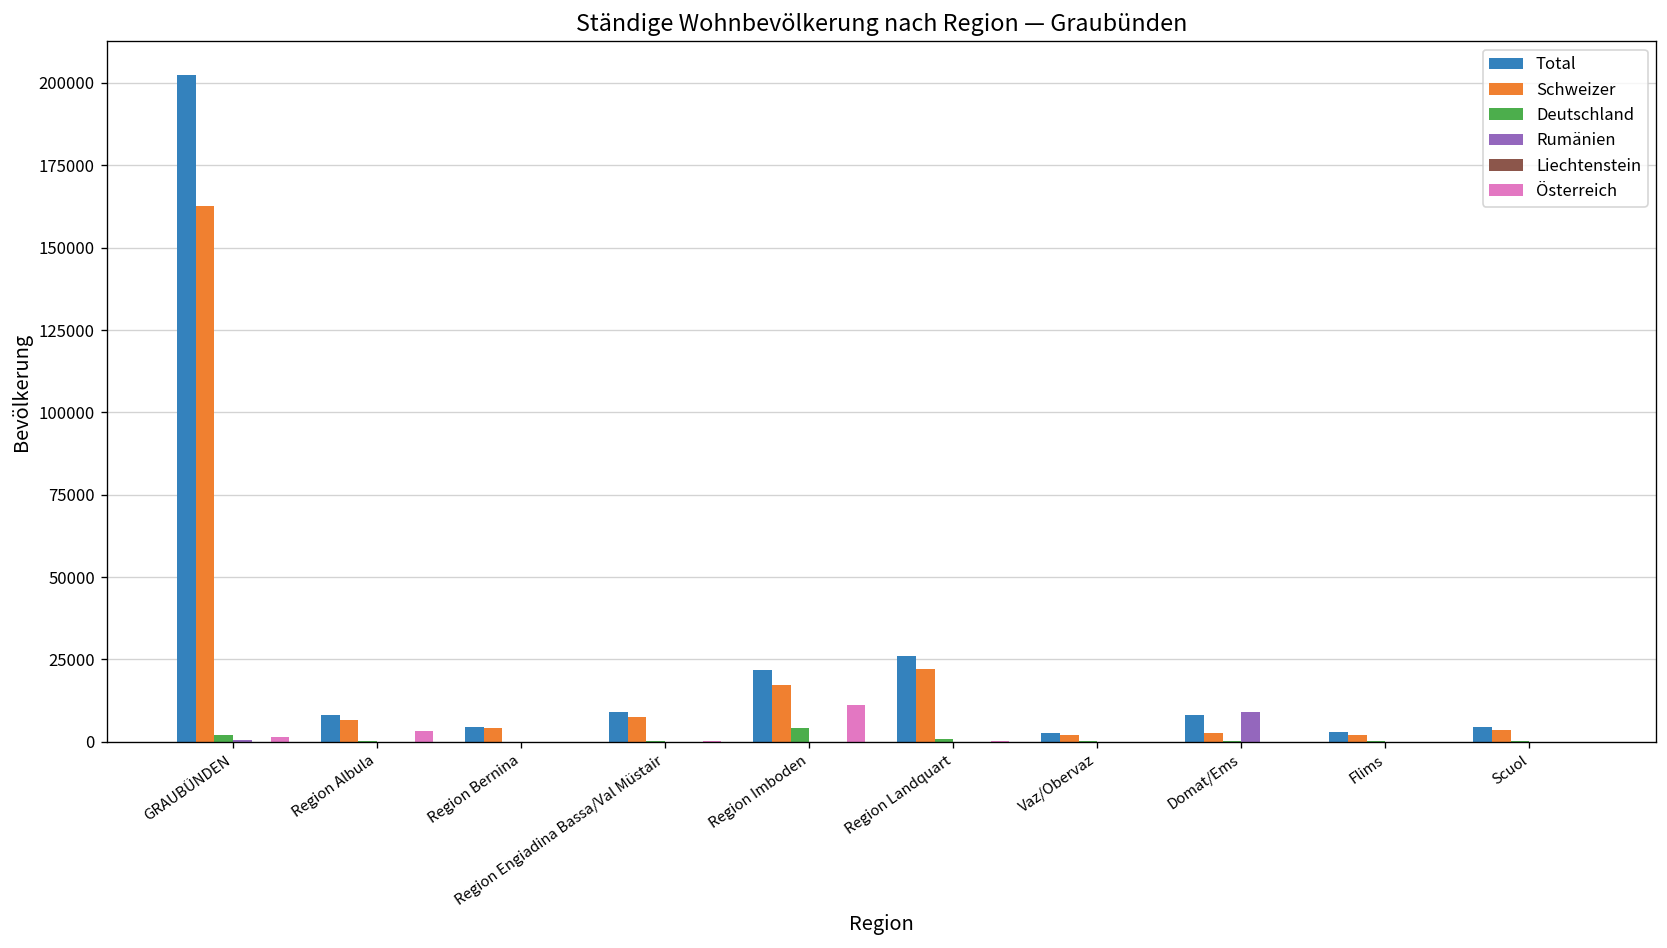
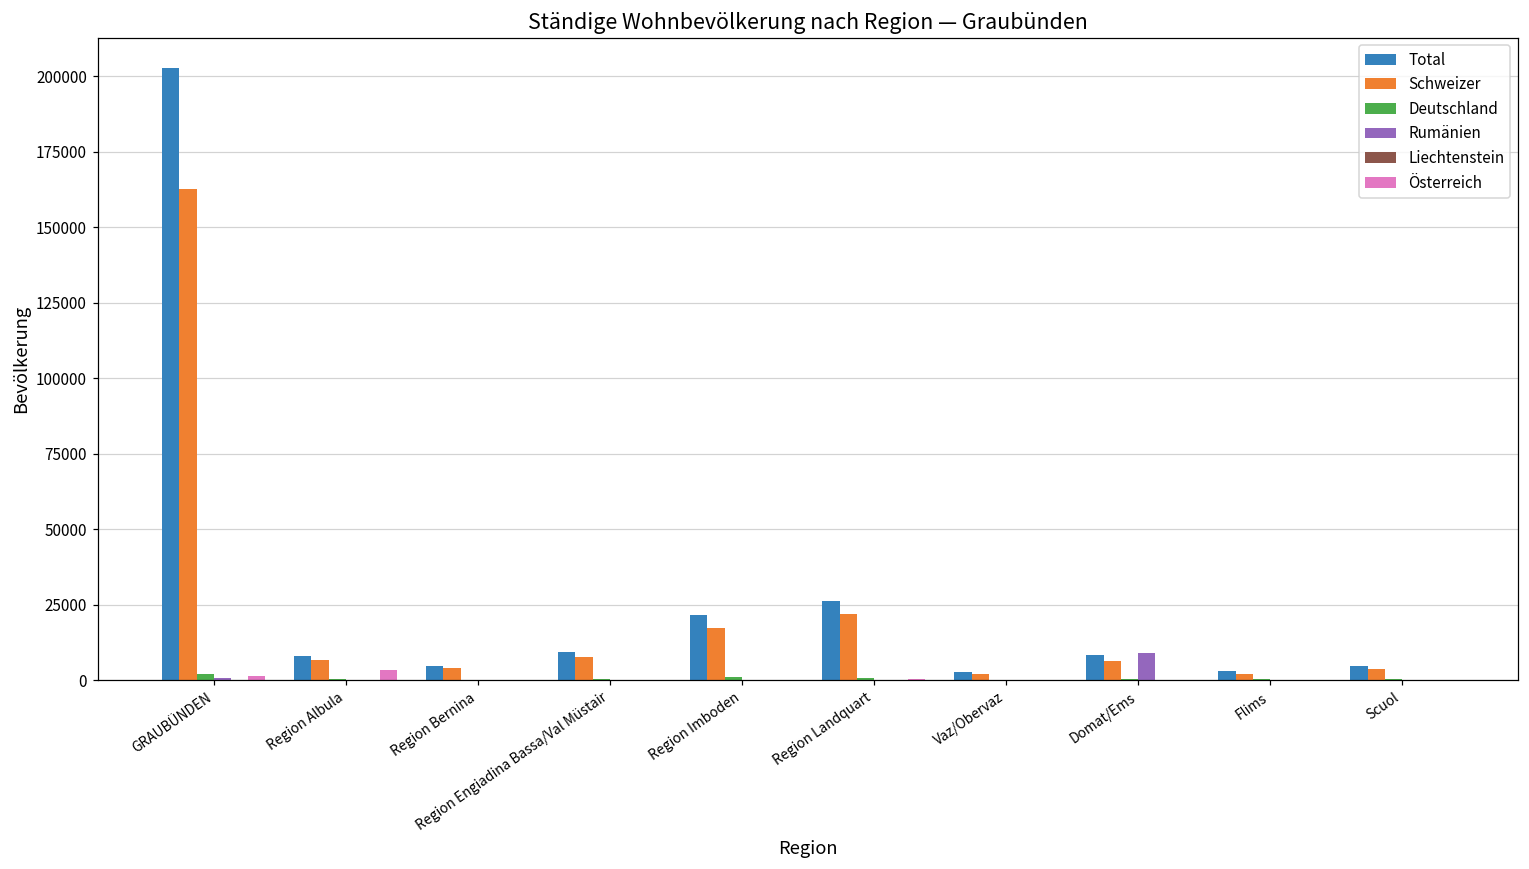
  {
    "Total": {
      "GRAUBÜNDEN": 203000,
      "Region Albula": 8000,
      "Region Bernina": 5000,
      "Region Engiadina Bassa/Val Müstair": 9000,
      "Region Imboden": 22000,
      "Region Landquart": 26000,
      "Vaz/Obervaz": 3000,
      "Domat/Ems": 8000,
      "Flims": 3000,
      "Scuol": 5000
    },
    "Schweizer": {
      "GRAUBÜNDEN": 163000,
      "Region Albula": 7000,
      "Region Bernina": 4000,
      "Region Engiadina Bassa/Val Müstair": 7000,
      "Region Imboden": 17000,
      "Region Landquart": 22000,
      "Vaz/Obervaz": 2000,
-     "Domat/Ems": 3000,
+     "Domat/Ems": 6000,
      "Flims": 2000,
      "Scuol": 4000
    },
    "Deutschland": {
      "GRAUBÜNDEN": 2000,
-     "Region Imboden": 4000
+     "Region Imboden": 1000
    },
    "Rumänien": {
      "Domat/Ems": 9000
    },
    "Liechtenstein": {
      "Vaz/Obervaz": 0,
      "Domat/Ems": 0,
      "Flims": 0,
      "Scuol": 0
    },
    "Österreich": {
      "GRAUBÜNDEN": 1000,
      "Region Albula": 3000,
-     "Region Imboden": 11000
+     "Region Imboden": 0
    }
  }
